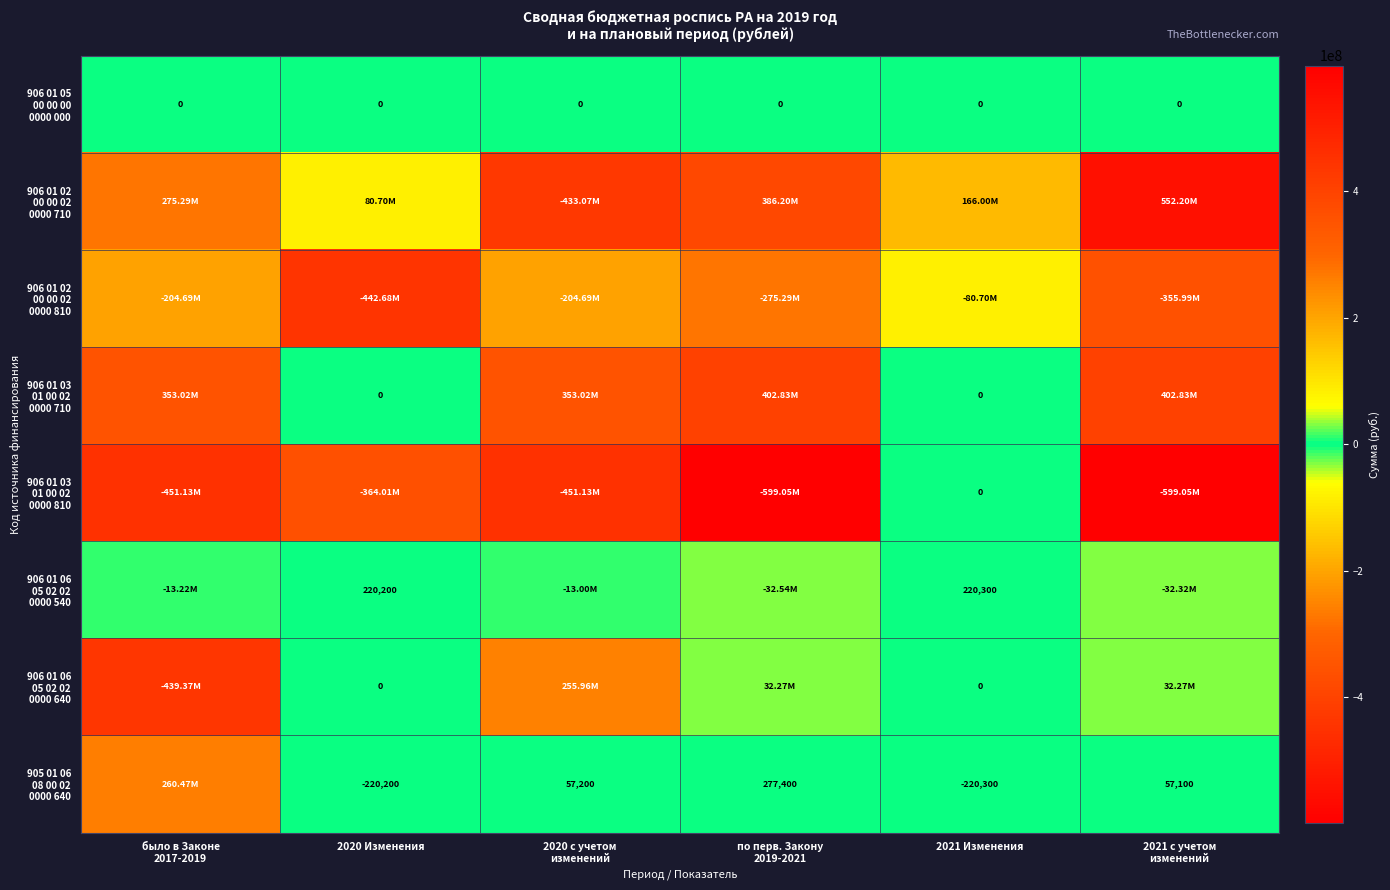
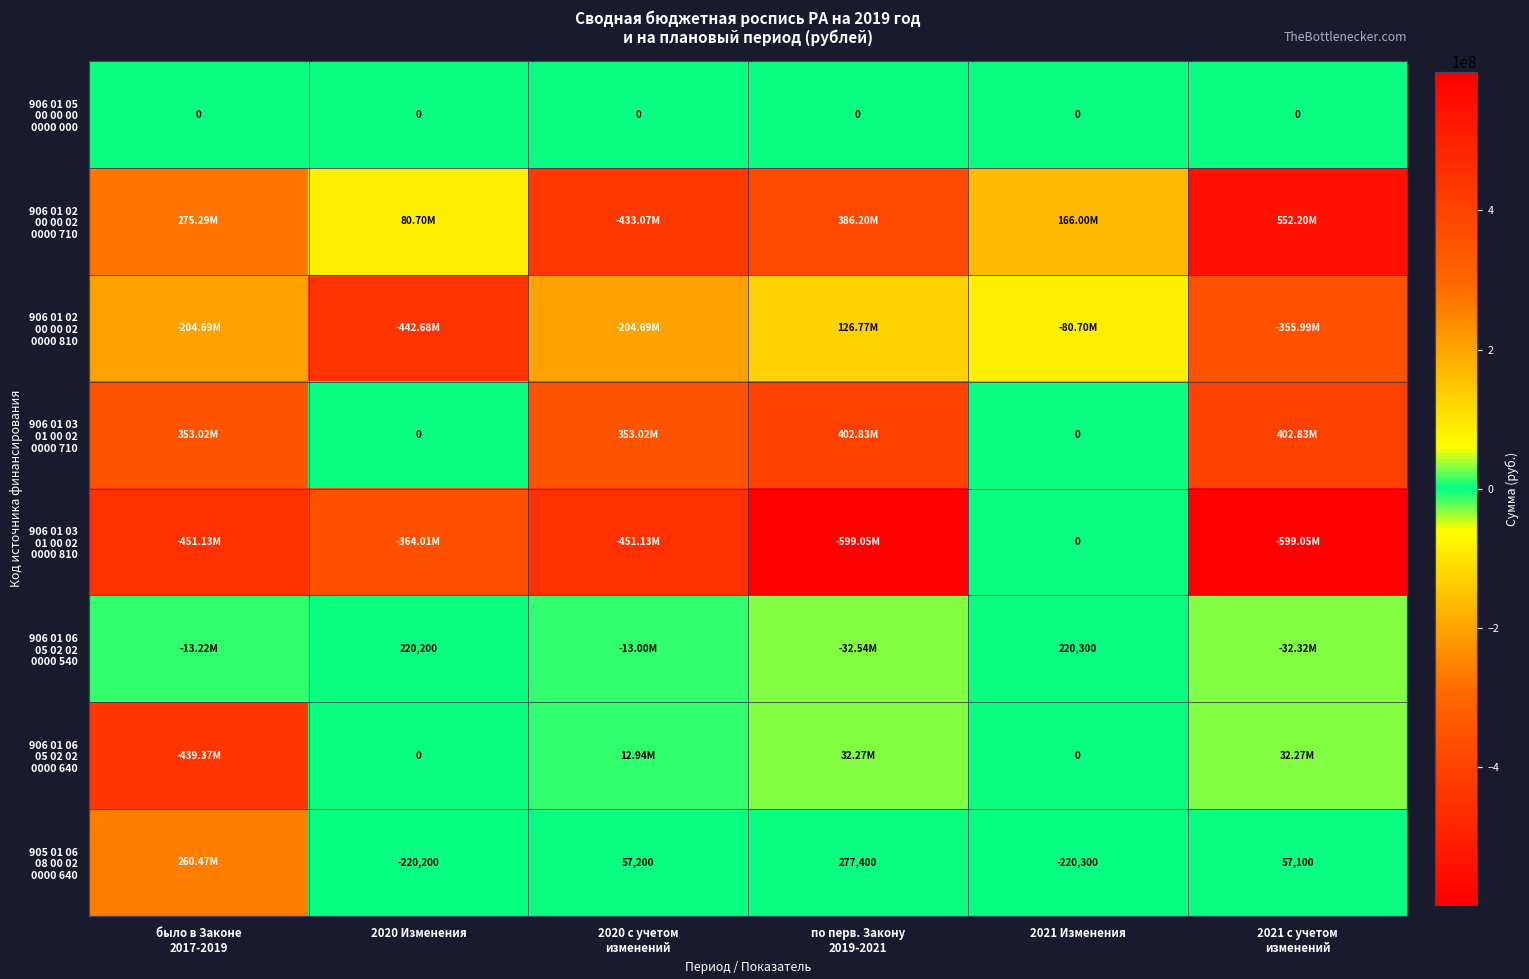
  {
    "906 01 05 00 00 00 0000 000": {
      "было в Законе 2017-2019": "0",
      "2020 Изменения": "0",
      "2020 с учетом изменений": "0",
      "по перв. Закону 2019-2021": "0",
      "2021 Изменения": "0",
      "2021 с учетом изменений": "0"
    },
    "906 01 02 00 00 02 0000 710": {
      "было в Законе 2017-2019": "275.29M",
      "2020 Изменения": "80.70M",
      "2020 с учетом изменений": "-433.07M",
      "по перв. Закону 2019-2021": "386.20M",
      "2021 Изменения": "166.00M",
      "2021 с учетом изменений": "552.20M"
    },
    "906 01 02 00 00 02 0000 810": {
      "было в Законе 2017-2019": "-204.69M",
      "2020 Изменения": "-442.68M",
      "2020 с учетом изменений": "-204.69M",
-     "по перв. Закону 2019-2021": "-275.29M",
+     "по перв. Закону 2019-2021": "126.77M",
      "2021 Изменения": "-80.70M",
      "2021 с учетом изменений": "-355.99M"
    },
    "906 01 03 01 00 02 0000 710": {
      "было в Законе 2017-2019": "353.02M",
      "2020 Изменения": "0",
      "2020 с учетом изменений": "353.02M",
      "по перв. Закону 2019-2021": "402.83M",
      "2021 Изменения": "0",
      "2021 с учетом изменений": "402.83M"
    },
    "906 01 03 01 00 02 0000 810": {
      "было в Законе 2017-2019": "-451.13M",
      "2020 Изменения": "-364.01M",
      "2020 с учетом изменений": "-451.13M",
      "по перв. Закону 2019-2021": "-599.05M",
      "2021 Изменения": "0",
      "2021 с учетом изменений": "-599.05M"
    },
    "906 01 06 05 02 02 0000 540": {
      "было в Законе 2017-2019": "-13.22M",
      "2020 Изменения": "220,200",
      "2020 с учетом изменений": "-13.00M",
      "по перв. Закону 2019-2021": "-32.54M",
      "2021 Изменения": "220,300",
      "2021 с учетом изменений": "-32.32M"
    },
    "906 01 06 05 02 02 0000 640": {
      "было в Законе 2017-2019": "-439.37M",
      "2020 Изменения": "0",
-     "2020 с учетом изменений": "255.96M",
+     "2020 с учетом изменений": "12.94M",
      "по перв. Закону 2019-2021": "32.27M",
      "2021 Изменения": "0",
      "2021 с учетом изменений": "32.27M"
    },
    "905 01 06 08 00 02 0000 640": {
      "было в Законе 2017-2019": "260.47M",
      "2020 Изменения": "-220,200",
      "2020 с учетом изменений": "57,200",
      "по перв. Закону 2019-2021": "277,400",
      "2021 Изменения": "-220,300",
      "2021 с учетом изменений": "57,100"
    }
  }
